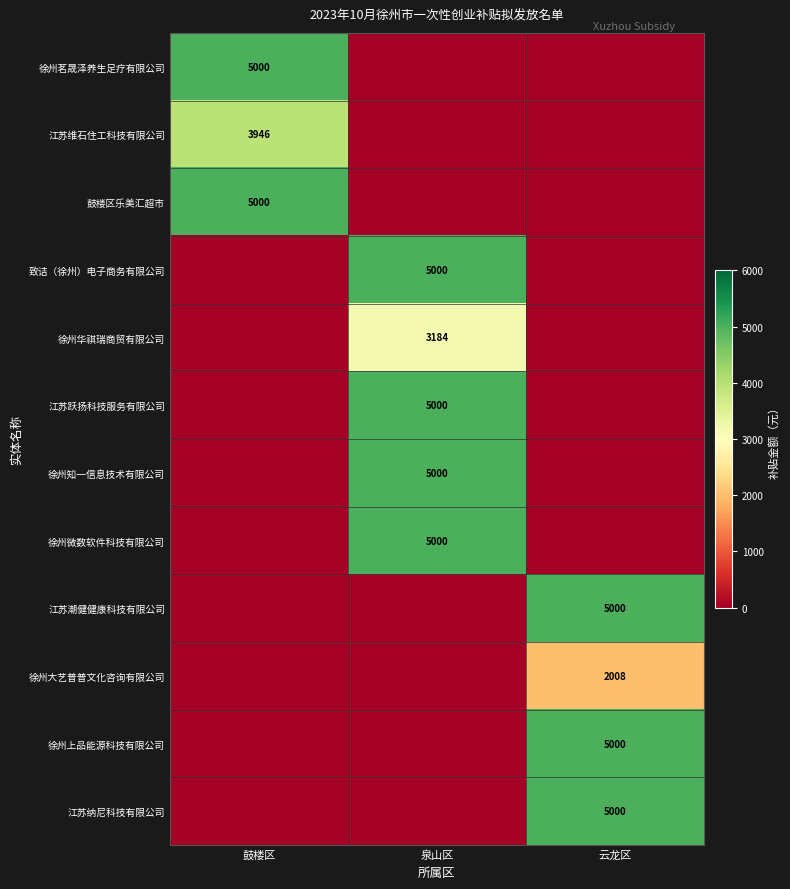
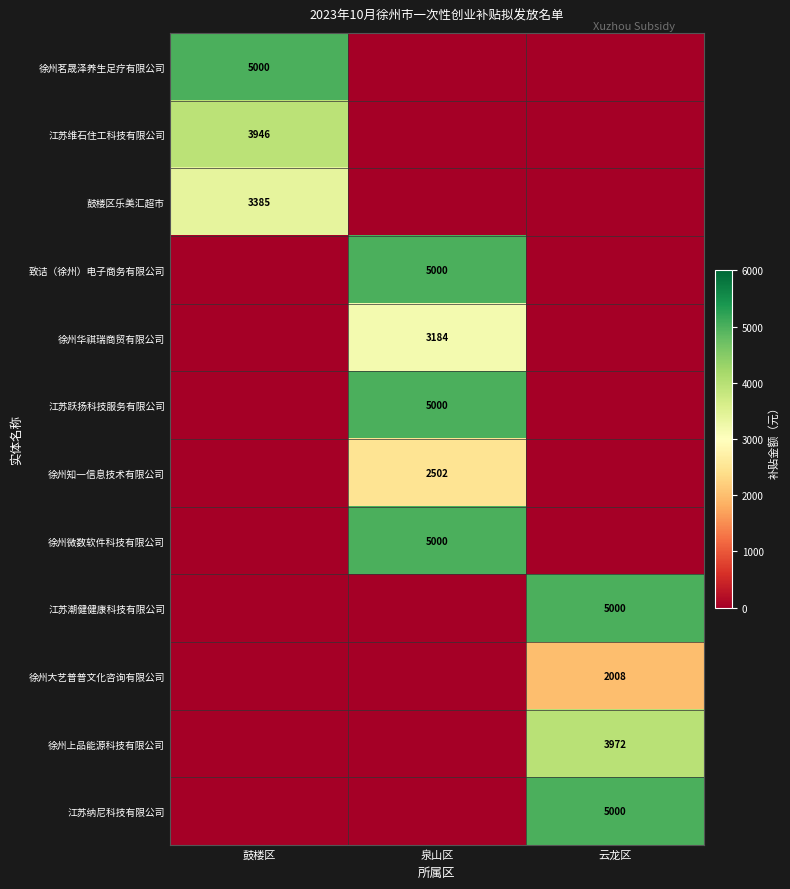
  {
    "徐州茗晟泽养生足疗有限公司": {
      "鼓楼区": 5000
    },
    "江苏维石住工科技有限公司": {
      "鼓楼区": 3946
    },
    "鼓楼区乐美汇超市": {
-     "鼓楼区": 5000
+     "鼓楼区": 3385
    },
    "致诘（徐州）电子商务有限公司": {
      "泉山区": 5000
    },
    "徐州华祺瑞商贸有限公司": {
      "泉山区": 3184
    },
    "江苏跃扬科技服务有限公司": {
      "泉山区": 5000
    },
    "徐州知一信息技术有限公司": {
-     "泉山区": 5000
+     "泉山区": 2502
    },
    "徐州微数软件科技有限公司": {
      "泉山区": 5000
    },
    "江苏潮健健康科技有限公司": {
      "云龙区": 5000
    },
    "徐州大艺普普文化咨询有限公司": {
      "云龙区": 2008
    },
    "徐州上品能源科技有限公司": {
-     "云龙区": 5000
+     "云龙区": 3972
    },
    "江苏纳尼科技有限公司": {
      "云龙区": 5000
    }
  }
